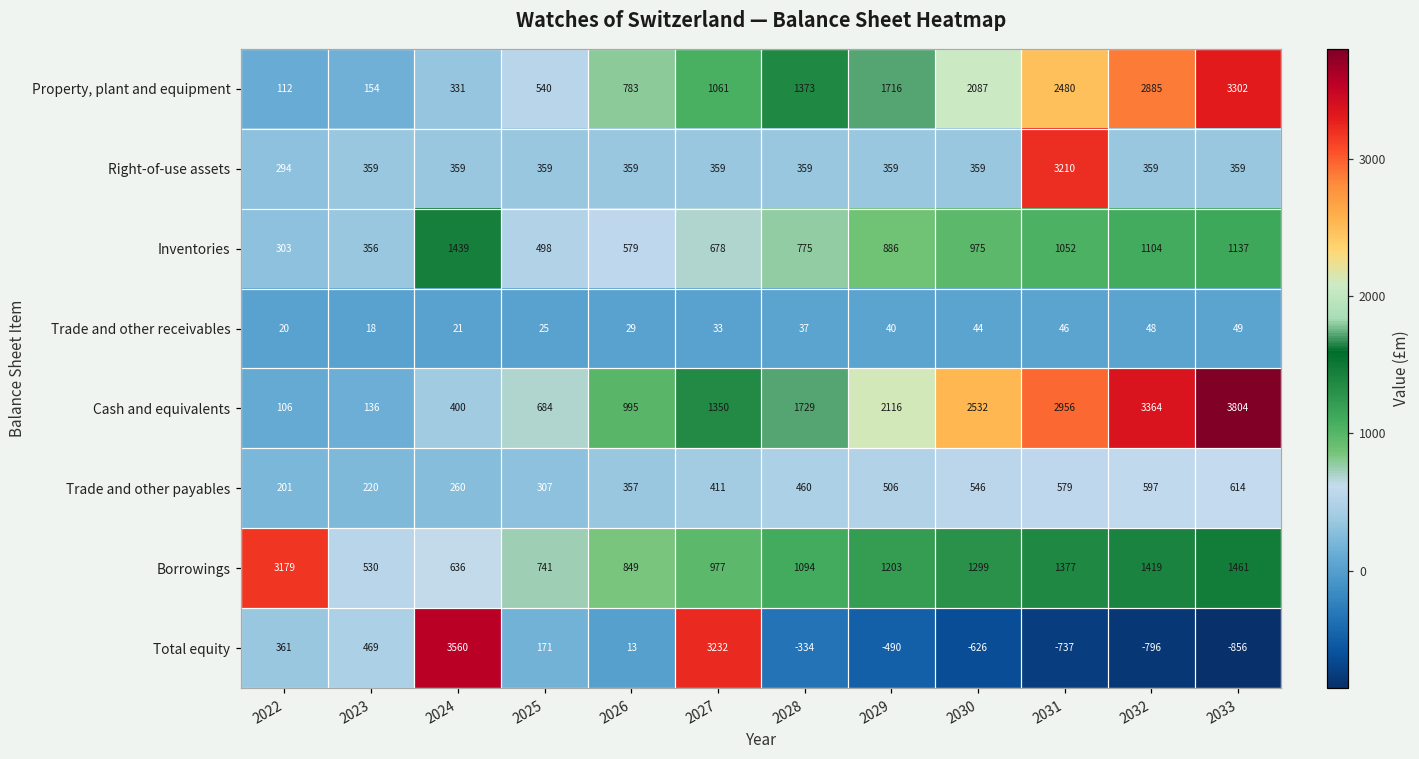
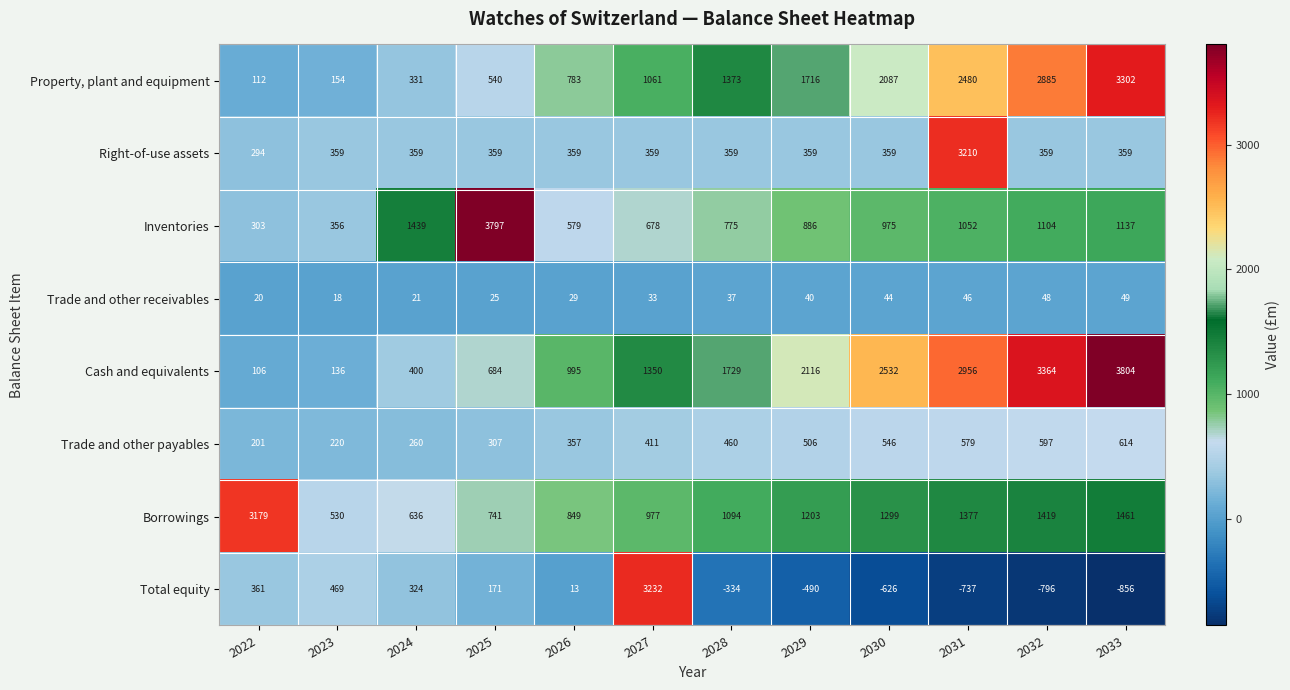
  {
    "Property, plant and equipment": {
      "2022": 112,
      "2023": 154,
      "2024": 331,
      "2025": 540,
      "2026": 783,
      "2027": 1061,
      "2028": 1373,
      "2029": 1716,
      "2030": 2087,
      "2031": 2480,
      "2032": 2885,
      "2033": 3302
    },
    "Right-of-use assets": {
      "2022": 294,
      "2023": 359,
      "2024": 359,
      "2025": 359,
      "2026": 359,
      "2027": 359,
      "2028": 359,
      "2029": 359,
      "2030": 359,
      "2031": 3210,
      "2032": 359,
      "2033": 359
    },
    "Inventories": {
      "2022": 303,
      "2023": 356,
      "2024": 1439,
-     "2025": 498,
+     "2025": 3797,
      "2026": 579,
      "2027": 678,
      "2028": 775,
      "2029": 886,
      "2030": 975,
      "2031": 1052,
      "2032": 1104,
      "2033": 1137
    },
    "Trade and other receivables": {
      "2022": 20,
      "2023": 18,
      "2024": 21,
      "2025": 25,
      "2026": 29,
      "2027": 33,
      "2028": 37,
      "2029": 40,
      "2030": 44,
      "2031": 46,
      "2032": 48,
      "2033": 49
    },
    "Cash and equivalents": {
      "2022": 106,
      "2023": 136,
      "2024": 400,
      "2025": 684,
      "2026": 995,
      "2027": 1350,
      "2028": 1729,
      "2029": 2116,
      "2030": 2532,
      "2031": 2956,
      "2032": 3364,
      "2033": 3804
    },
    "Trade and other payables": {
      "2022": 201,
      "2023": 220,
      "2024": 260,
      "2025": 307,
      "2026": 357,
      "2027": 411,
      "2028": 460,
      "2029": 506,
      "2030": 546,
      "2031": 579,
      "2032": 597,
      "2033": 614
    },
    "Borrowings": {
      "2022": 3179,
      "2023": 530,
      "2024": 636,
      "2025": 741,
      "2026": 849,
      "2027": 977,
      "2028": 1094,
      "2029": 1203,
      "2030": 1299,
      "2031": 1377,
      "2032": 1419,
      "2033": 1461
    },
    "Total equity": {
      "2022": 361,
      "2023": 469,
-     "2024": 3560,
+     "2024": 324,
      "2025": 171,
      "2026": 13,
      "2027": 3232,
      "2028": -334,
      "2029": -490,
      "2030": -626,
      "2031": -737,
      "2032": -796,
      "2033": -856
    }
  }
